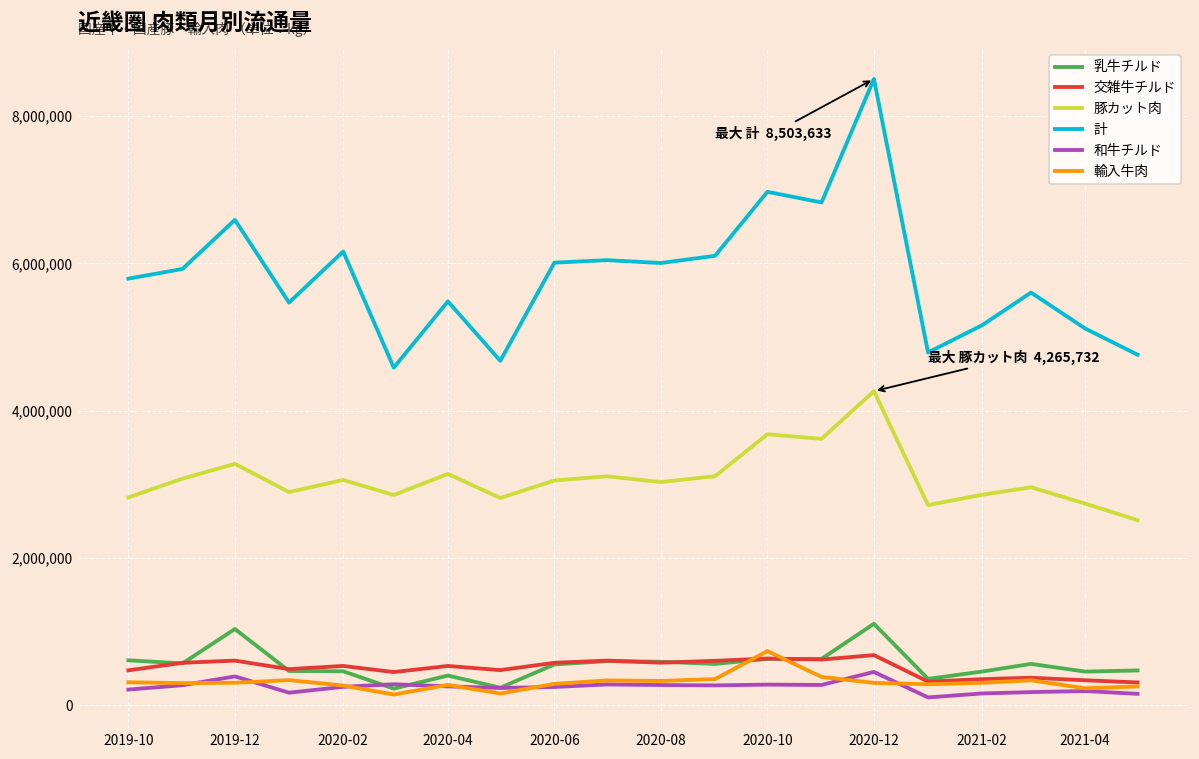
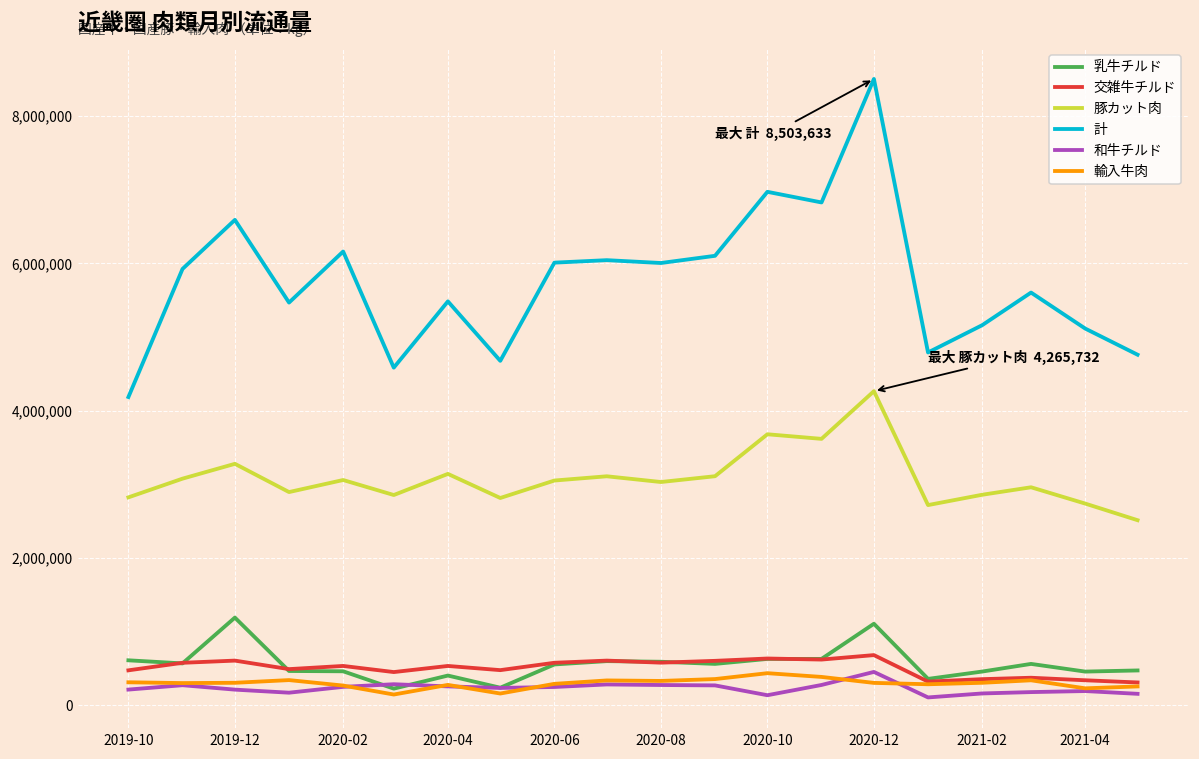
  {
    "乳牛チルド": {
      "2019-10": "600,000",
-     "2019-12": "1,000,000",
+     "2019-12": "1,200,000",
      "2020-02": "500,000",
      "2020-04": "400,000",
      "2020-12": "1,100,000",
      "2021-02": "500,000",
      "2021-04": "500,000"
    },
    "交雑牛チルド": {
      "2019-10": "500,000",
      "2019-12": "600,000",
      "2020-02": "500,000",
      "2020-04": "500,000",
      "2020-12": "700,000",
      "2021-02": "400,000",
      "2021-04": "300,000"
    },
    "豚カット肉": {
      "2019-10": "2,800,000",
      "2019-12": "3,300,000",
      "2020-02": "3,100,000",
      "2020-04": "3,100,000",
      "2020-06": "3,100,000",
      "2020-08": "3,000,000",
      "2020-10": "3,700,000",
      "2020-12": "4,300,000",
      "2021-02": "2,900,000",
      "2021-04": "2,700,000"
    },
    "計": {
-     "2019-10": "5,800,000",
+     "2019-10": "4,200,000",
      "2019-12": "6,600,000",
      "2020-02": "6,200,000",
      "2020-04": "5,500,000",
      "2020-06": "6,000,000",
      "2020-08": "6,000,000",
      "2020-10": "7,000,000",
      "2021-02": "5,200,000",
      "2021-04": "5,100,000"
    },
    "和牛チルド": {
      "2019-10": "200,000",
-     "2019-12": "400,000",
+     "2019-12": "200,000",
      "2020-06": "300,000",
      "2020-08": "300,000",
-     "2020-10": "300,000",
+     "2020-10": "100,000",
      "2020-12": "500,000",
      "2021-02": "200,000"
    },
    "輸入牛肉": {
      "2019-10": "300,000",
      "2019-12": "300,000",
      "2020-06": "300,000",
      "2020-08": "300,000",
-     "2020-10": "700,000",
+     "2020-10": "400,000",
      "2020-12": "300,000",
      "2021-02": "300,000"
    }
  }
